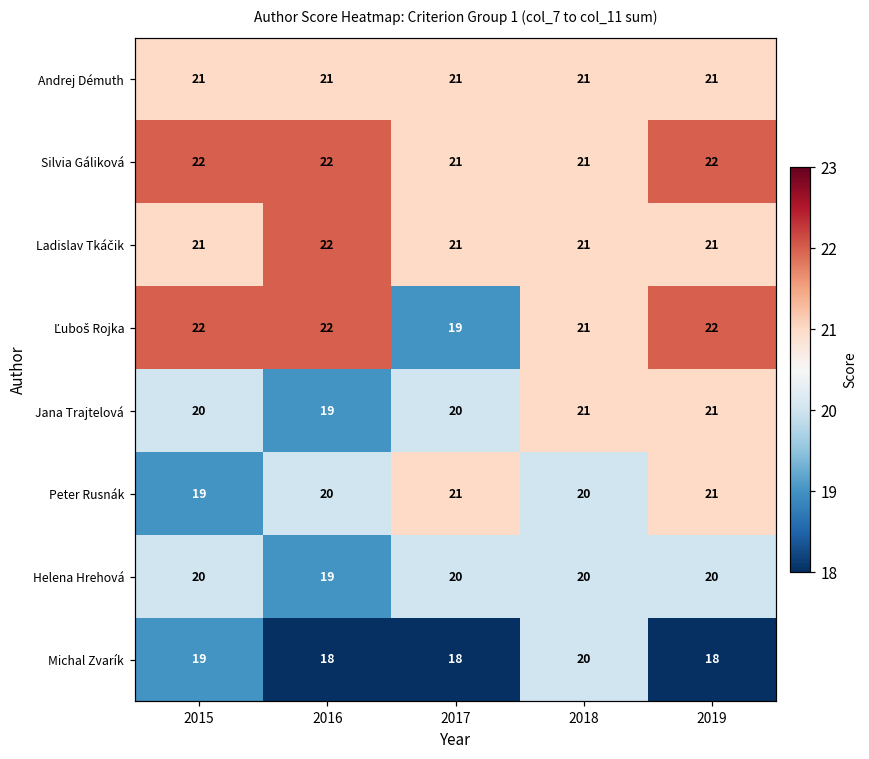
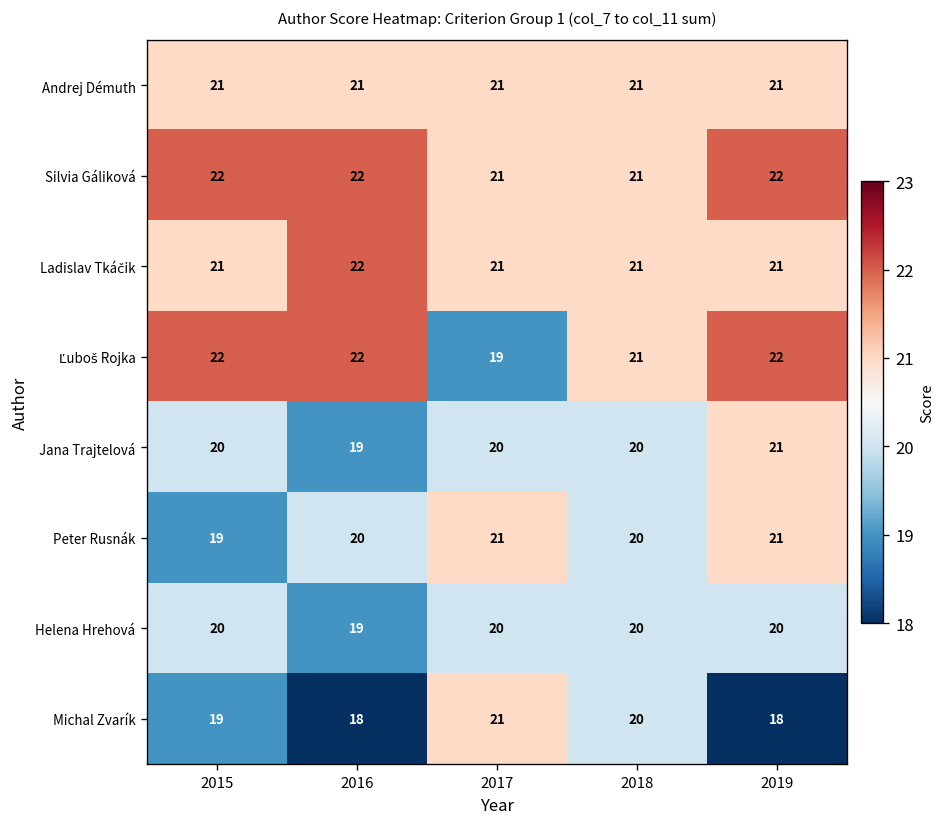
  {
    "Andrej Démuth": {
      "2015": 21,
      "2016": 21,
      "2017": 21,
      "2018": 21,
      "2019": 21
    },
    "Silvia Gáliková": {
      "2015": 22,
      "2016": 22,
      "2017": 21,
      "2018": 21,
      "2019": 22
    },
    "Ladislav Tkáčik": {
      "2015": 21,
      "2016": 22,
      "2017": 21,
      "2018": 21,
      "2019": 21
    },
    "Ľuboš Rojka": {
      "2015": 22,
      "2016": 22,
      "2017": 19,
      "2018": 21,
      "2019": 22
    },
    "Jana Trajtelová": {
      "2015": 20,
      "2016": 19,
      "2017": 20,
-     "2018": 21,
+     "2018": 20,
      "2019": 21
    },
    "Peter Rusnák": {
      "2015": 19,
      "2016": 20,
      "2017": 21,
      "2018": 20,
      "2019": 21
    },
    "Helena Hrehová": {
      "2015": 20,
      "2016": 19,
      "2017": 20,
      "2018": 20,
      "2019": 20
    },
    "Michal Zvarík": {
      "2015": 19,
      "2016": 18,
-     "2017": 18,
+     "2017": 21,
      "2018": 20,
      "2019": 18
    }
  }
